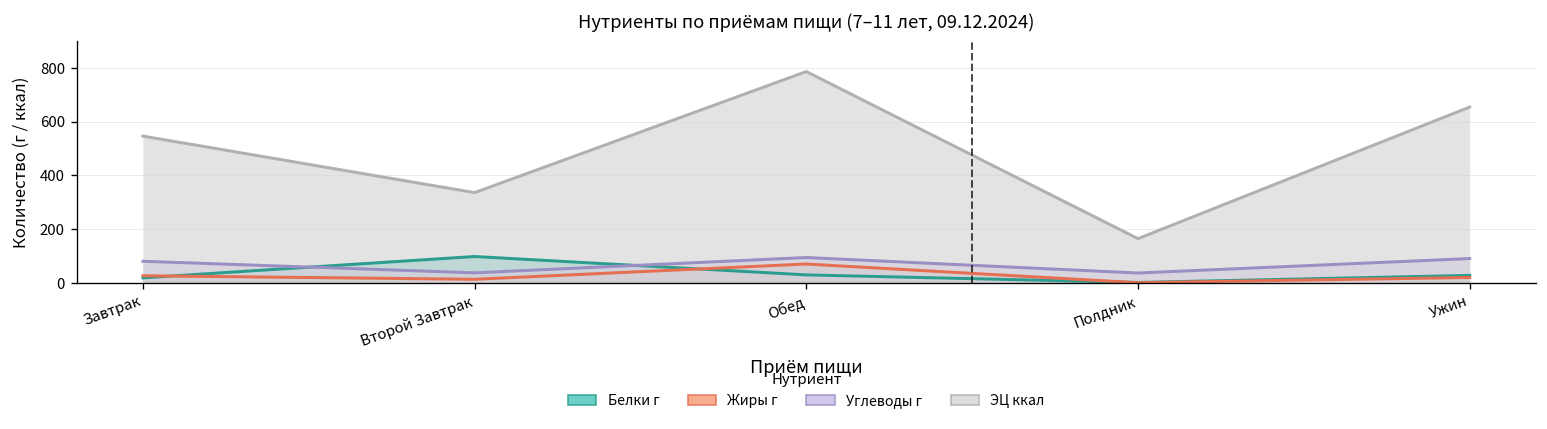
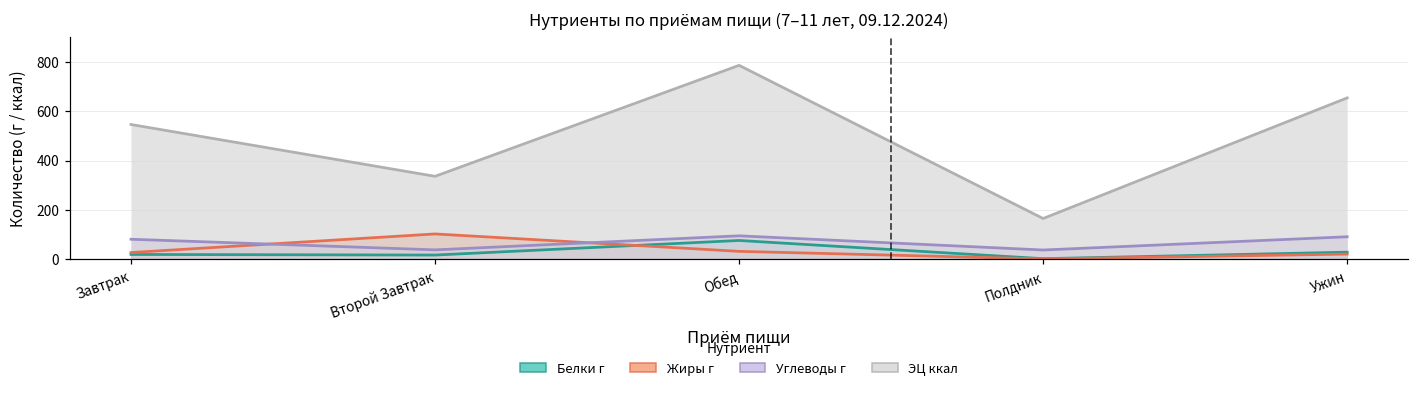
  {
    "Белки г": {
-     "Второй Завтрак": 100,
-     "Обед": 30
+     "Второй Завтрак": 20,
+     "Обед": 80
    },
    "Жиры г": {
-     "Второй Завтрак": 10,
-     "Обед": 70
+     "Второй Завтрак": 100,
+     "Обед": 30
    }
  }
